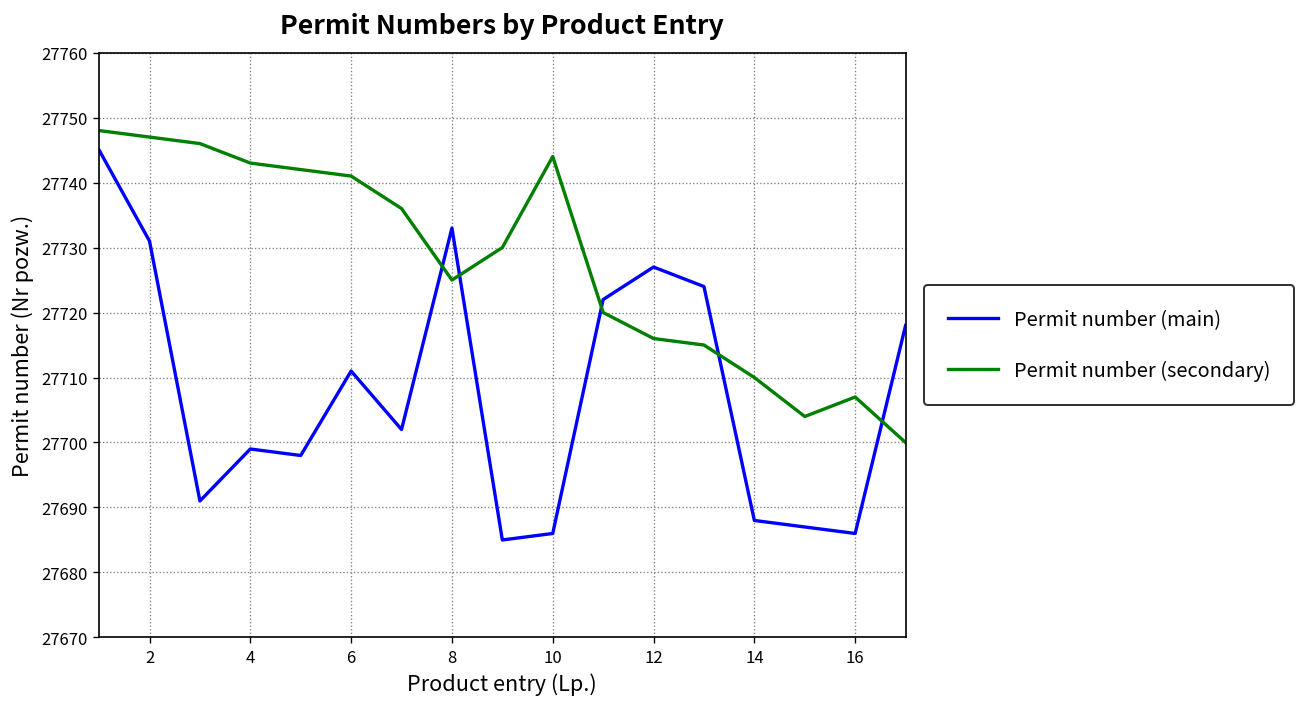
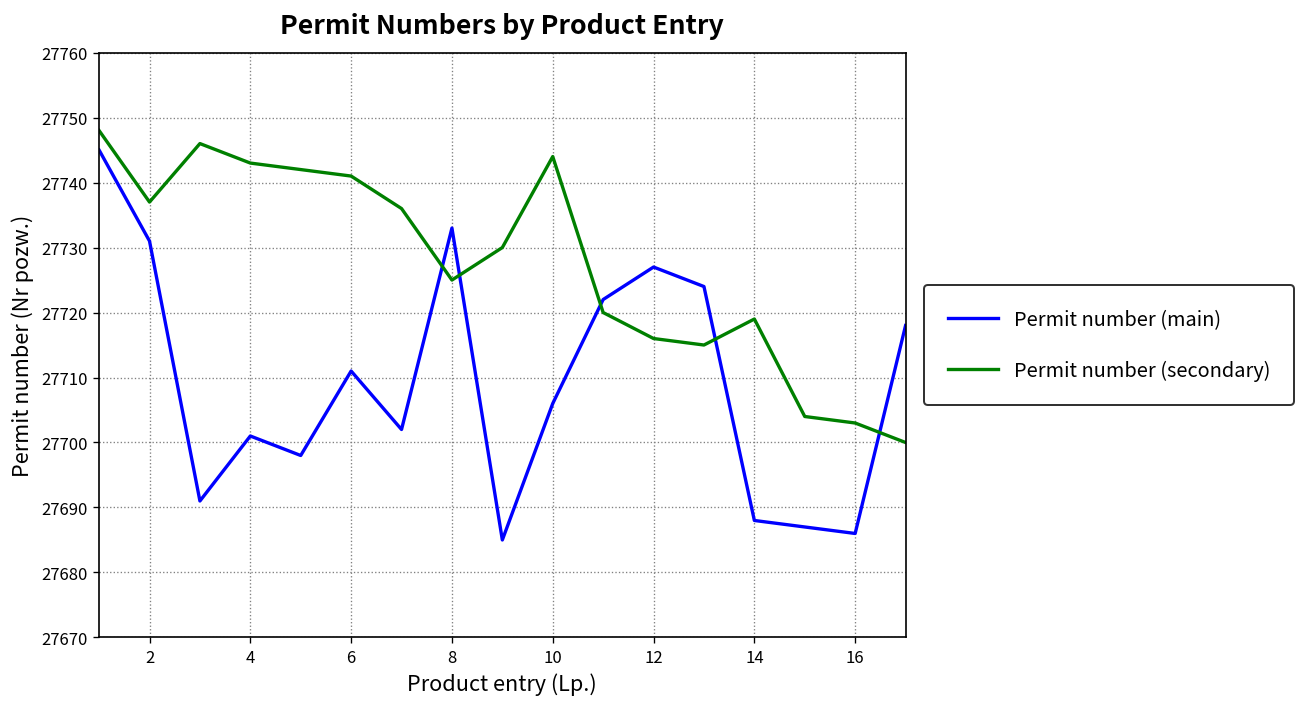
  {
    "Permit number (main)": {
      "2": 27731,
-     "4": 27699,
+     "4": 27701,
      "6": 27711,
      "8": 27733,
-     "10": 27686,
+     "10": 27706,
      "12": 27727,
      "14": 27688,
      "16": 27686
    },
    "Permit number (secondary)": {
-     "2": 27747,
+     "2": 27737,
      "4": 27743,
      "6": 27741,
      "8": 27725,
      "10": 27744,
      "12": 27716,
-     "14": 27710,
-     "16": 27707
+     "14": 27719,
+     "16": 27703
    }
  }
